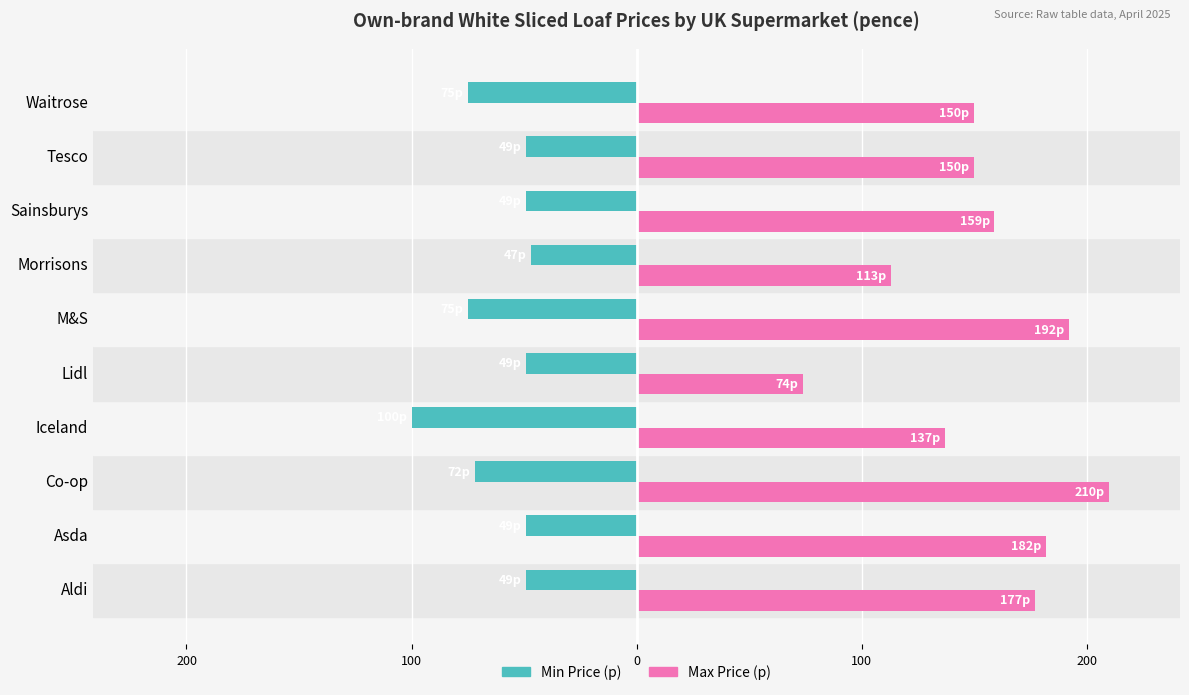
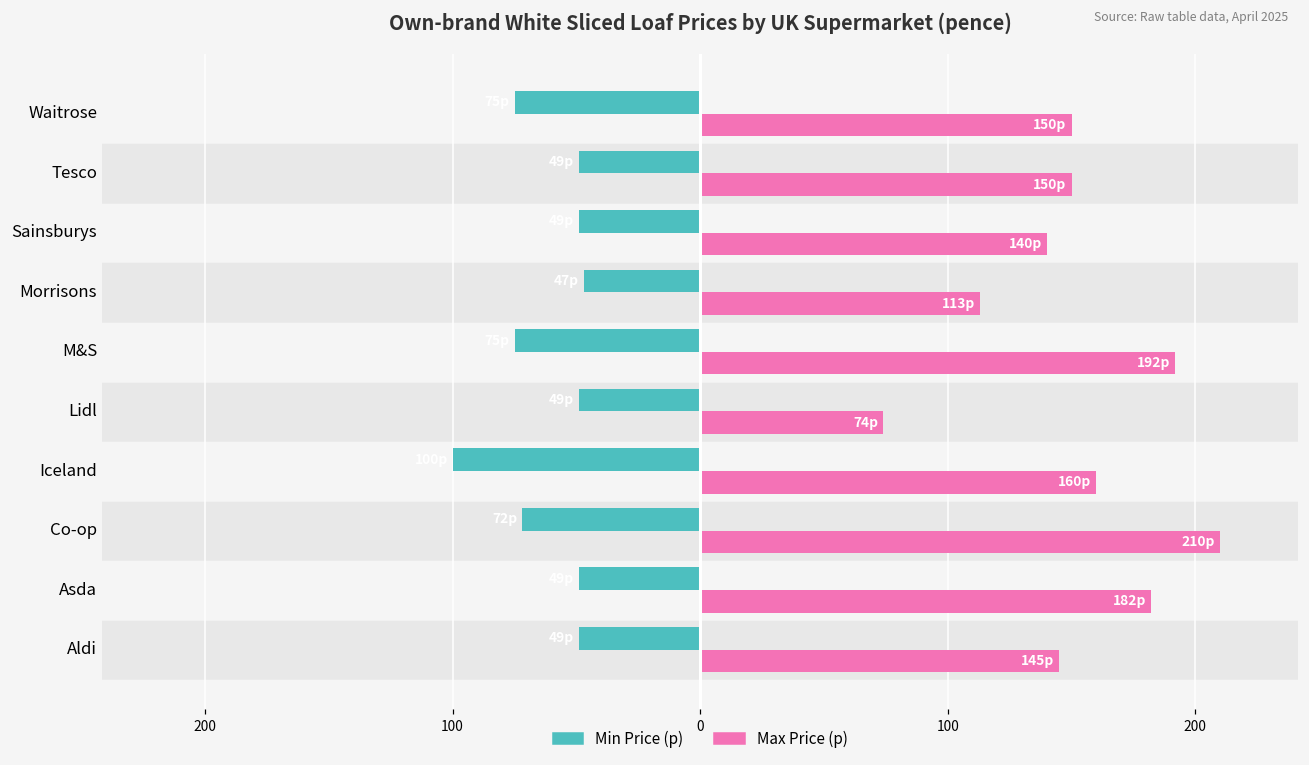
  {
    "Max Price (p)": {
      "Waitrose": "150p",
      "Tesco": "150p",
-     "Sainsburys": "159p",
+     "Sainsburys": "140p",
      "Morrisons": "113p",
      "M&S": "192p",
      "Lidl": "74p",
-     "Iceland": "137p",
+     "Iceland": "160p",
      "Co-op": "210p",
      "Asda": "182p",
-     "Aldi": "177p"
+     "Aldi": "145p"
    }
  }
